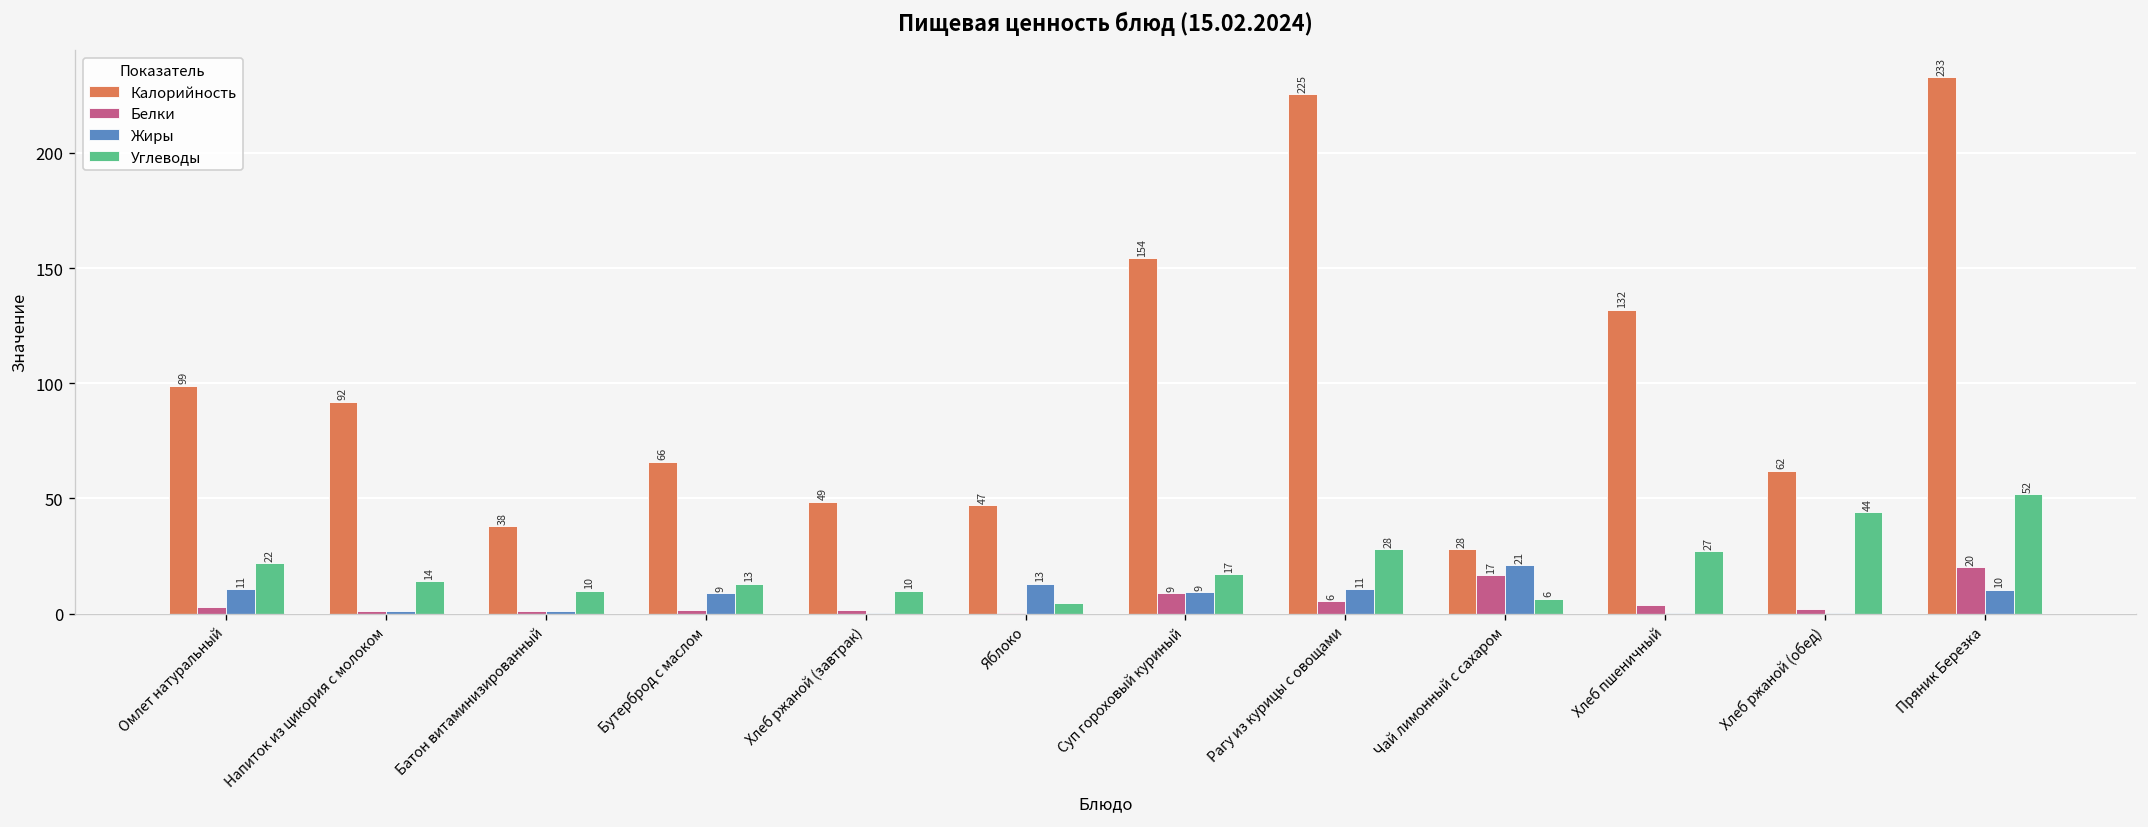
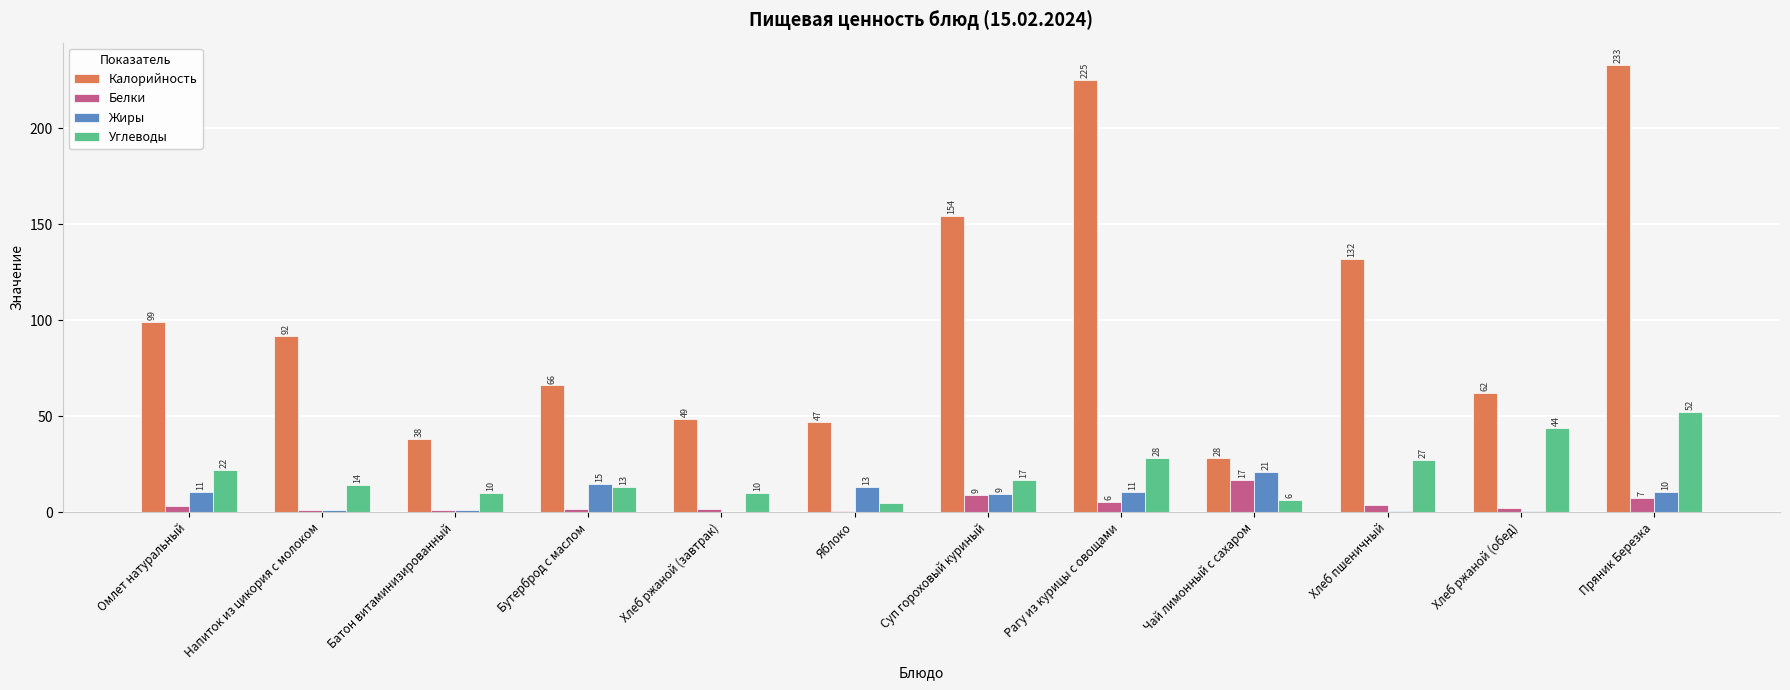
  {
    "Калорийность": {
      "Омлет натуральный": 99,
      "Напиток из цикория с молоком": 92,
      "Батон витаминизированный": 38,
      "Бутерброд с маслом": 66,
      "Хлеб ржаной (завтрак)": 49,
      "Яблоко": 47,
      "Суп гороховый куриный": 154,
      "Рагу из курицы с овощами": 225,
      "Чай лимонный с сахаром": 28,
      "Хлеб пшеничный": 132,
      "Хлеб ржаной (обед)": 62,
      "Пряник Березка": 233
    },
    "Белки": {
      "Суп гороховый куриный": 9,
      "Рагу из курицы с овощами": 6,
      "Чай лимонный с сахаром": 17,
-     "Пряник Березка": 20
+     "Пряник Березка": 7
    },
    "Жиры": {
      "Омлет натуральный": 11,
-     "Бутерброд с маслом": 9,
+     "Бутерброд с маслом": 15,
      "Яблоко": 13,
      "Суп гороховый куриный": 9,
      "Рагу из курицы с овощами": 11,
      "Чай лимонный с сахаром": 21,
      "Пряник Березка": 10
    },
    "Углеводы": {
      "Омлет натуральный": 22,
      "Напиток из цикория с молоком": 14,
      "Батон витаминизированный": 10,
      "Бутерброд с маслом": 13,
      "Хлеб ржаной (завтрак)": 10,
      "Суп гороховый куриный": 17,
      "Рагу из курицы с овощами": 28,
      "Чай лимонный с сахаром": 6,
      "Хлеб пшеничный": 27,
      "Хлеб ржаной (обед)": 44,
      "Пряник Березка": 52
    }
  }
